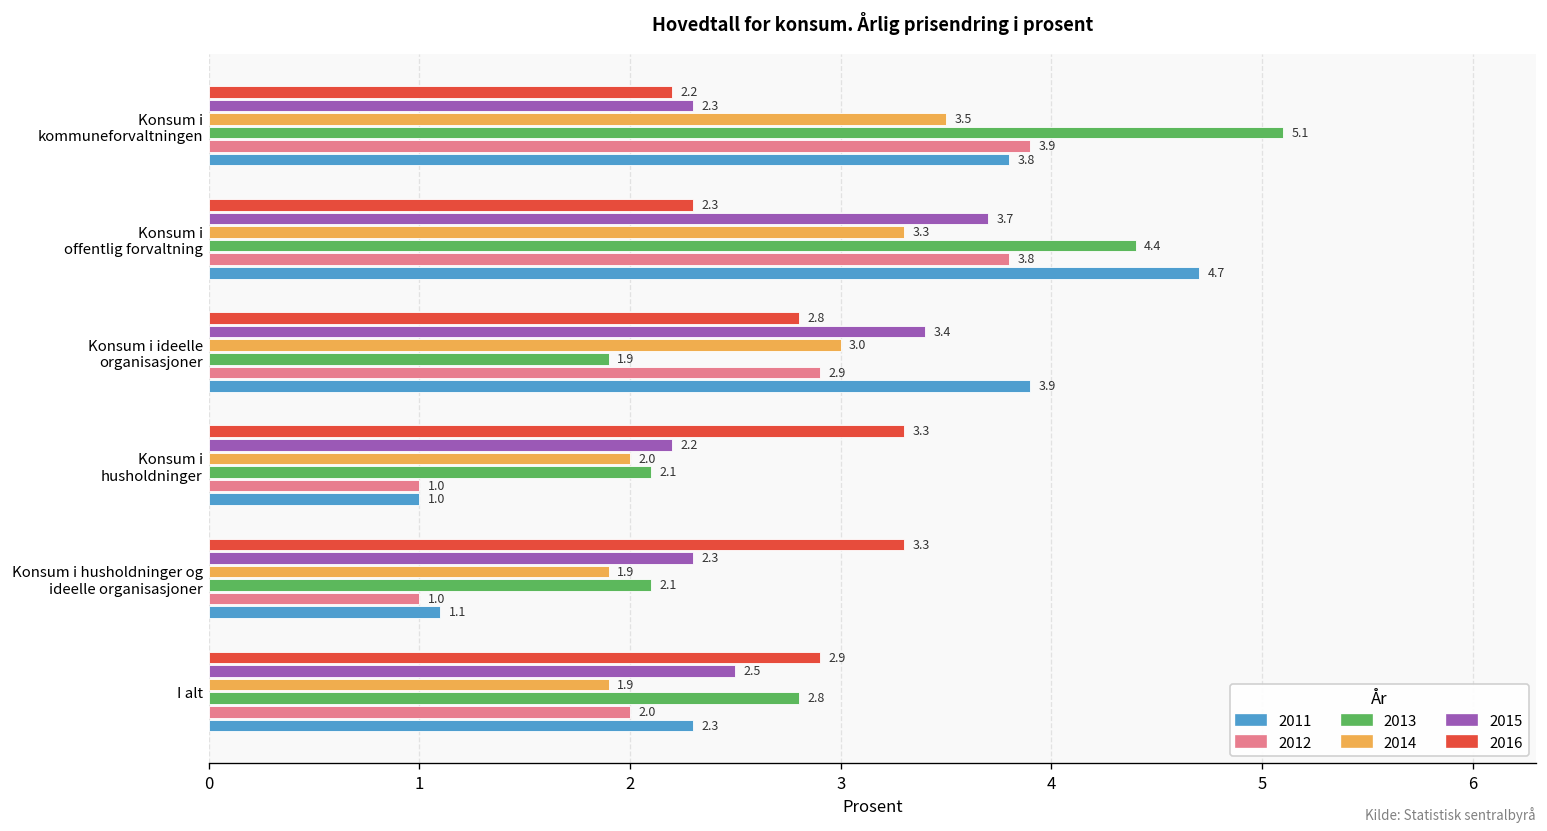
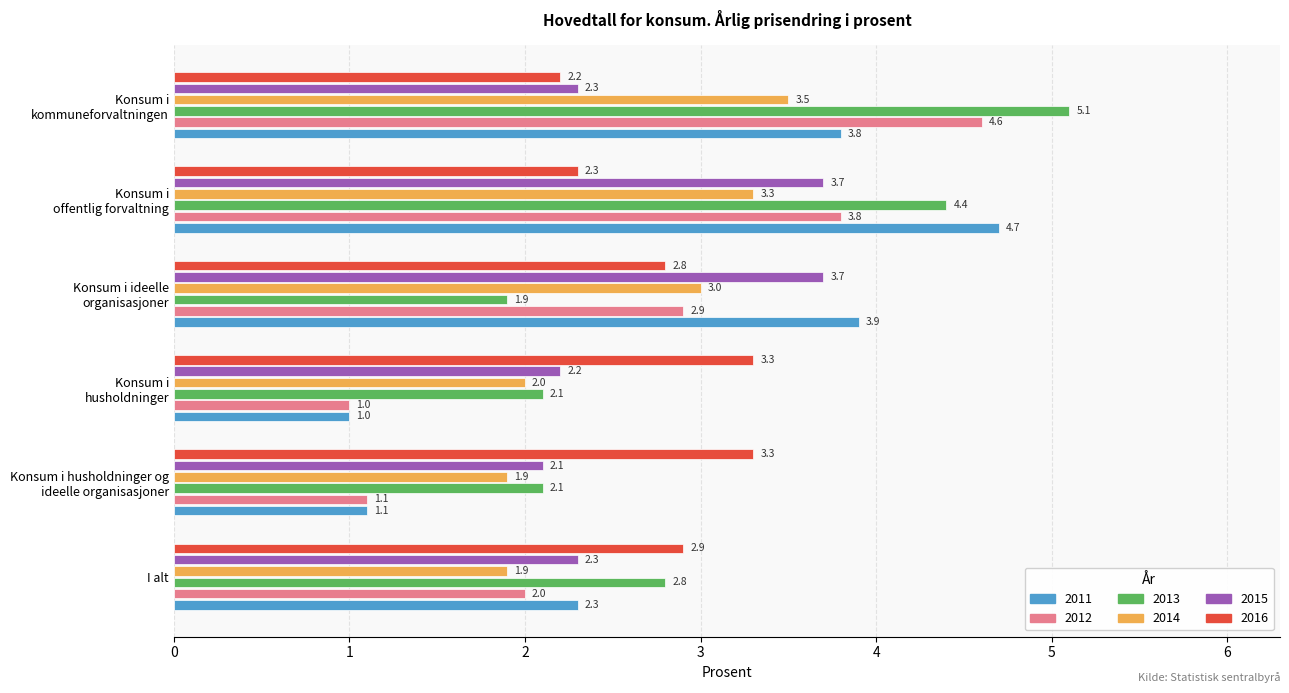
  {
    "2011": {
      "Konsum i kommuneforvaltningen": 3.8,
      "Konsum i offentlig forvaltning": 4.7,
      "Konsum i ideelle organisasjoner": 3.9,
      "Konsum i husholdninger": 1.0,
      "Konsum i husholdninger og ideelle organisasjoner": 1.1,
      "I alt": 2.3
    },
    "2012": {
-     "Konsum i kommuneforvaltningen": 3.9,
+     "Konsum i kommuneforvaltningen": 4.6,
      "Konsum i offentlig forvaltning": 3.8,
      "Konsum i ideelle organisasjoner": 2.9,
      "Konsum i husholdninger": 1.0,
-     "Konsum i husholdninger og ideelle organisasjoner": 1.0,
+     "Konsum i husholdninger og ideelle organisasjoner": 1.1,
      "I alt": 2.0
    },
    "2013": {
      "Konsum i kommuneforvaltningen": 5.1,
      "Konsum i offentlig forvaltning": 4.4,
      "Konsum i ideelle organisasjoner": 1.9,
      "Konsum i husholdninger": 2.1,
      "Konsum i husholdninger og ideelle organisasjoner": 2.1,
      "I alt": 2.8
    },
    "2014": {
      "Konsum i kommuneforvaltningen": 3.5,
      "Konsum i offentlig forvaltning": 3.3,
      "Konsum i ideelle organisasjoner": 3.0,
      "Konsum i husholdninger": 2.0,
      "Konsum i husholdninger og ideelle organisasjoner": 1.9,
      "I alt": 1.9
    },
    "2015": {
      "Konsum i kommuneforvaltningen": 2.3,
      "Konsum i offentlig forvaltning": 3.7,
-     "Konsum i ideelle organisasjoner": 3.4,
+     "Konsum i ideelle organisasjoner": 3.7,
      "Konsum i husholdninger": 2.2,
-     "Konsum i husholdninger og ideelle organisasjoner": 2.3,
-     "I alt": 2.5
+     "Konsum i husholdninger og ideelle organisasjoner": 2.1,
+     "I alt": 2.3
    },
    "2016": {
      "Konsum i kommuneforvaltningen": 2.2,
      "Konsum i offentlig forvaltning": 2.3,
      "Konsum i ideelle organisasjoner": 2.8,
      "Konsum i husholdninger": 3.3,
      "Konsum i husholdninger og ideelle organisasjoner": 3.3,
      "I alt": 2.9
    }
  }
